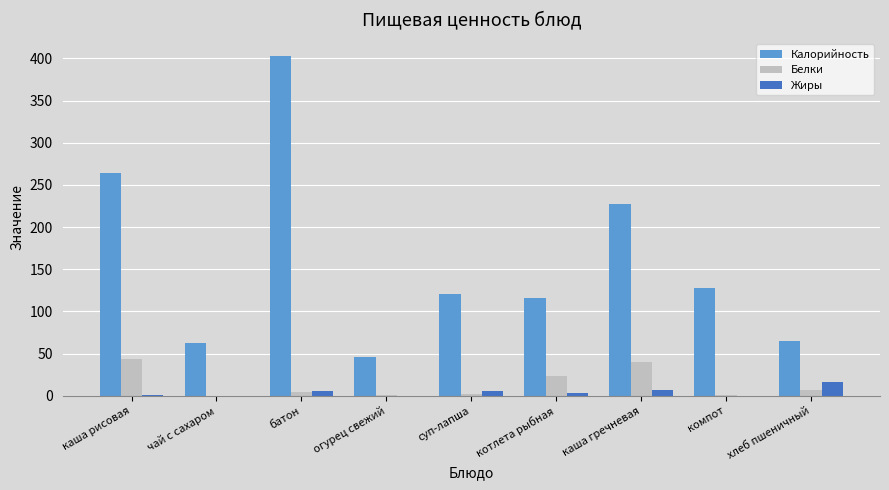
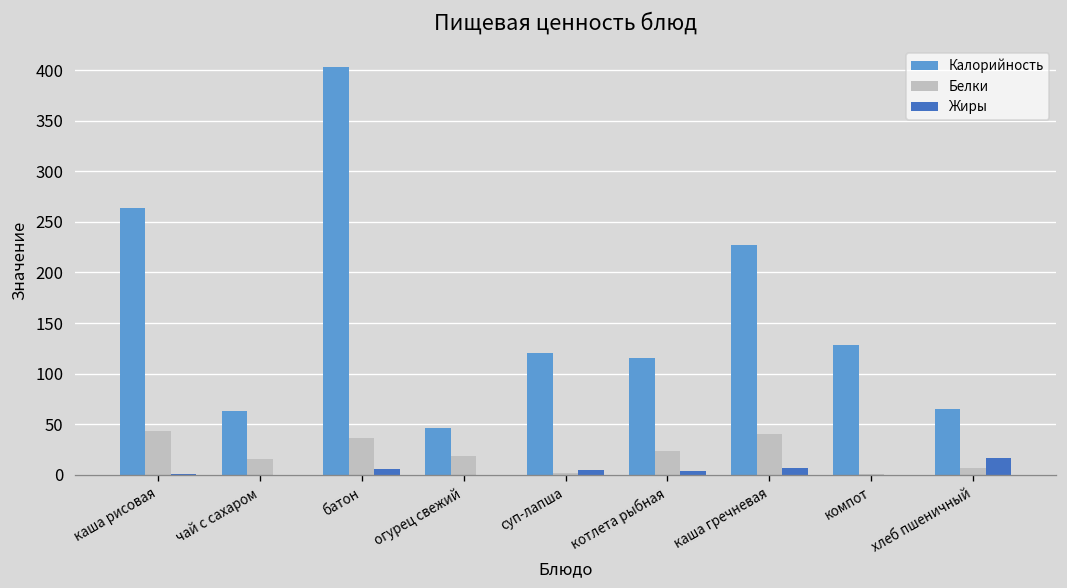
  {
    "Белки": {
      "каша рисовая": 40,
-     "чай с сахаром": 0,
-     "батон": 0,
-     "огурец свежий": 0,
+     "чай с сахаром": 20,
+     "батон": 40,
+     "огурец свежий": 20,
      "котлета рыбная": 20,
      "каша гречневая": 40,
      "хлеб пшеничный": 10
    }
  }
